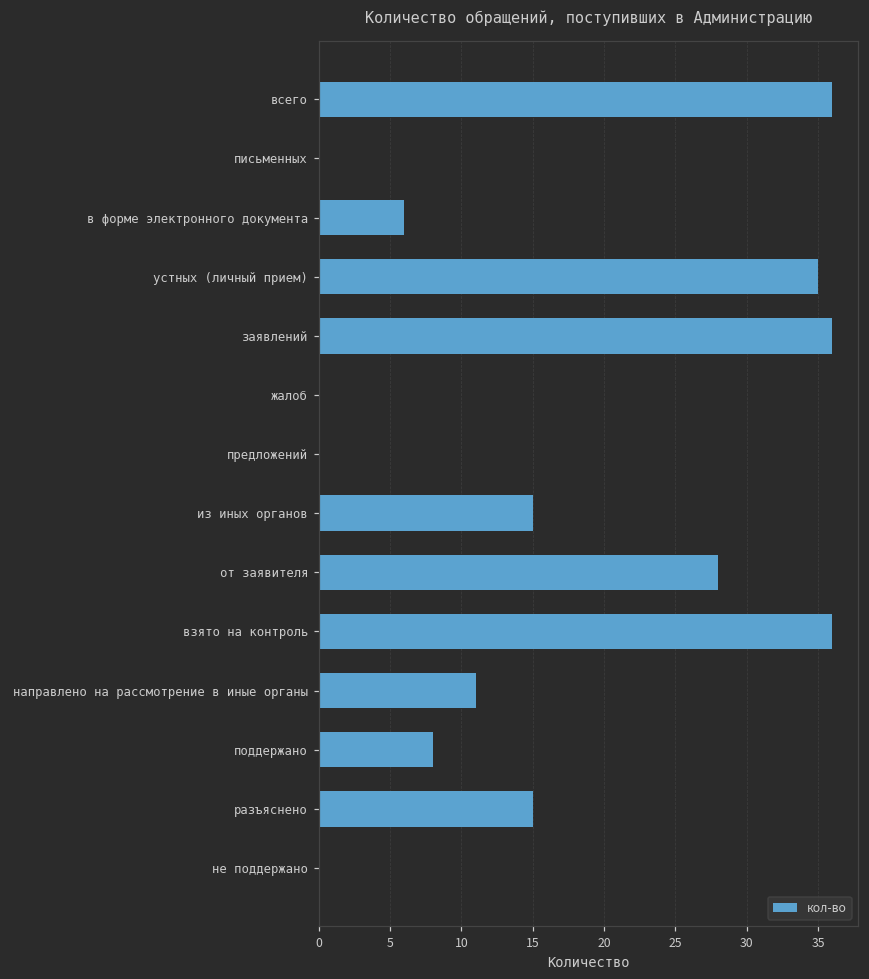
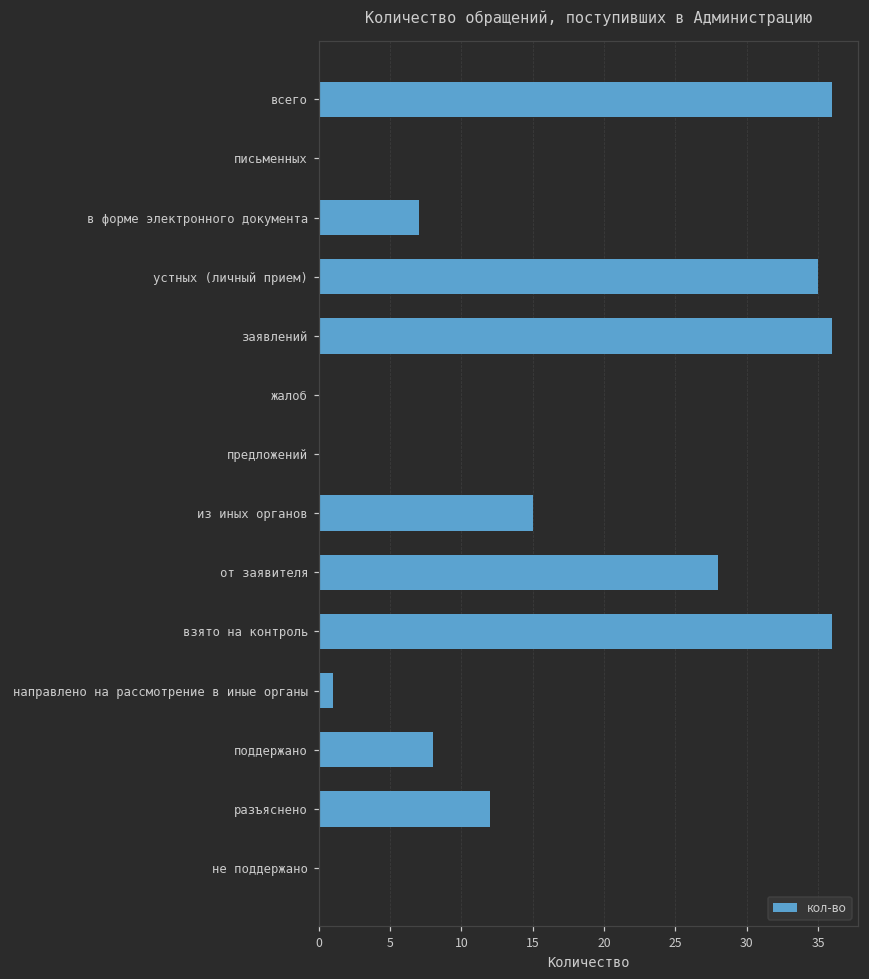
  {
    "всего": 36,
    "письменных": 0,
-   "в форме электронного документа": 6,
+   "в форме электронного документа": 7,
    "устных (личный прием)": 35,
    "заявлений": 36,
    "жалоб": 0,
    "предложений": 0,
    "из иных органов": 15,
    "от заявителя": 28,
    "взято на контроль": 36,
-   "направлено на рассмотрение в иные органы": 11,
+   "направлено на рассмотрение в иные органы": 1,
    "поддержано": 8,
-   "разъяснено": 15,
+   "разъяснено": 12,
    "не поддержано": 0
  }
